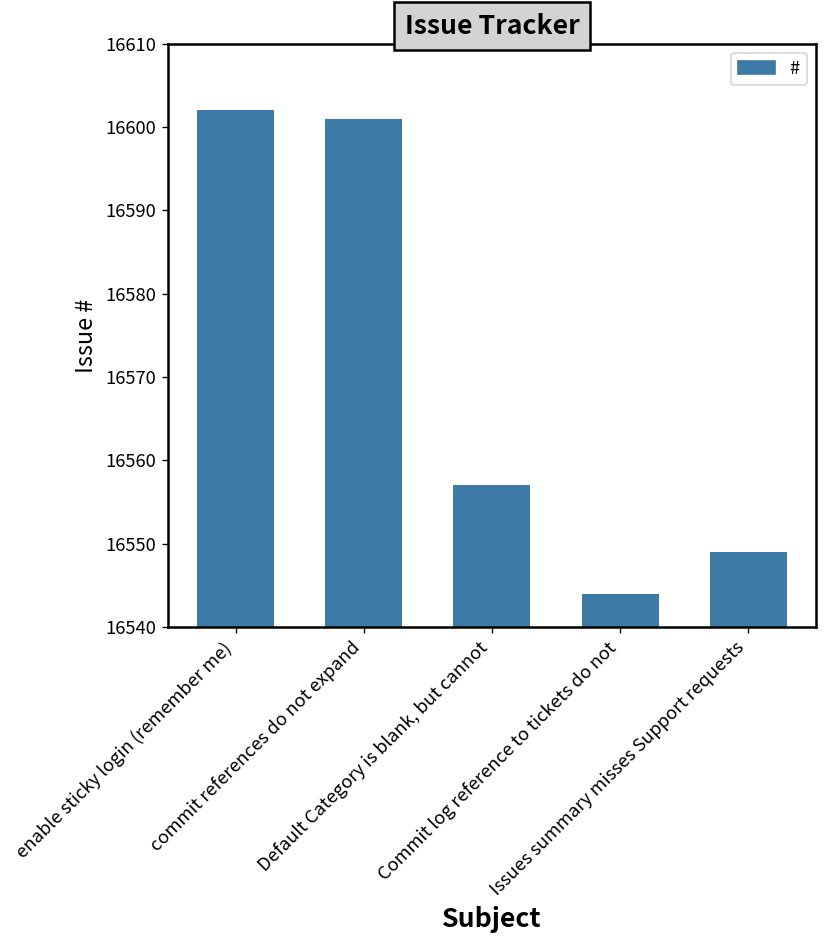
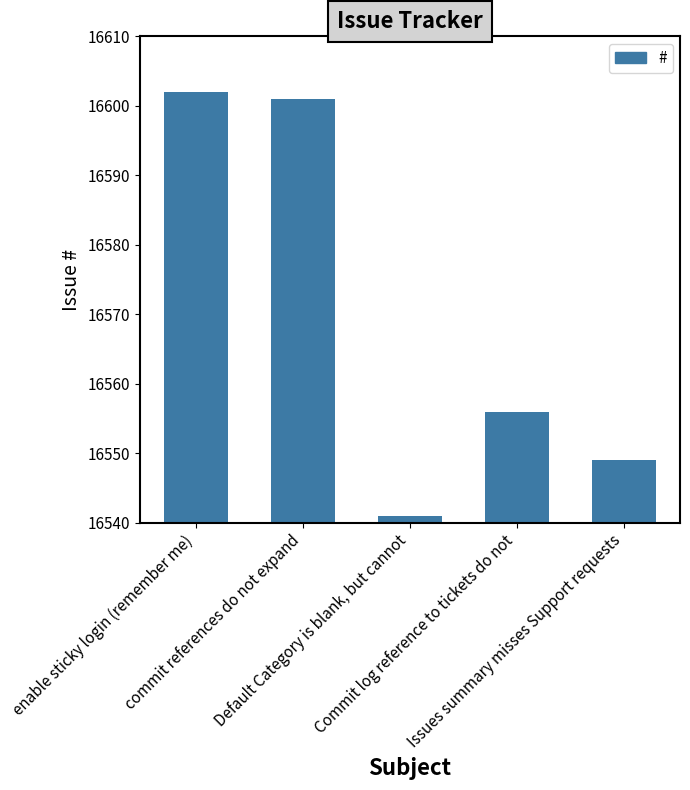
  {
    "enable sticky login (remember me)": 16602,
    "commit references do not expand": 16601,
-   "Default Category is blank, but cannot": 16557,
-   "Commit log reference to tickets do not": 16544,
+   "Default Category is blank, but cannot": 16541,
+   "Commit log reference to tickets do not": 16556,
    "Issues summary misses Support requests": 16549
  }
